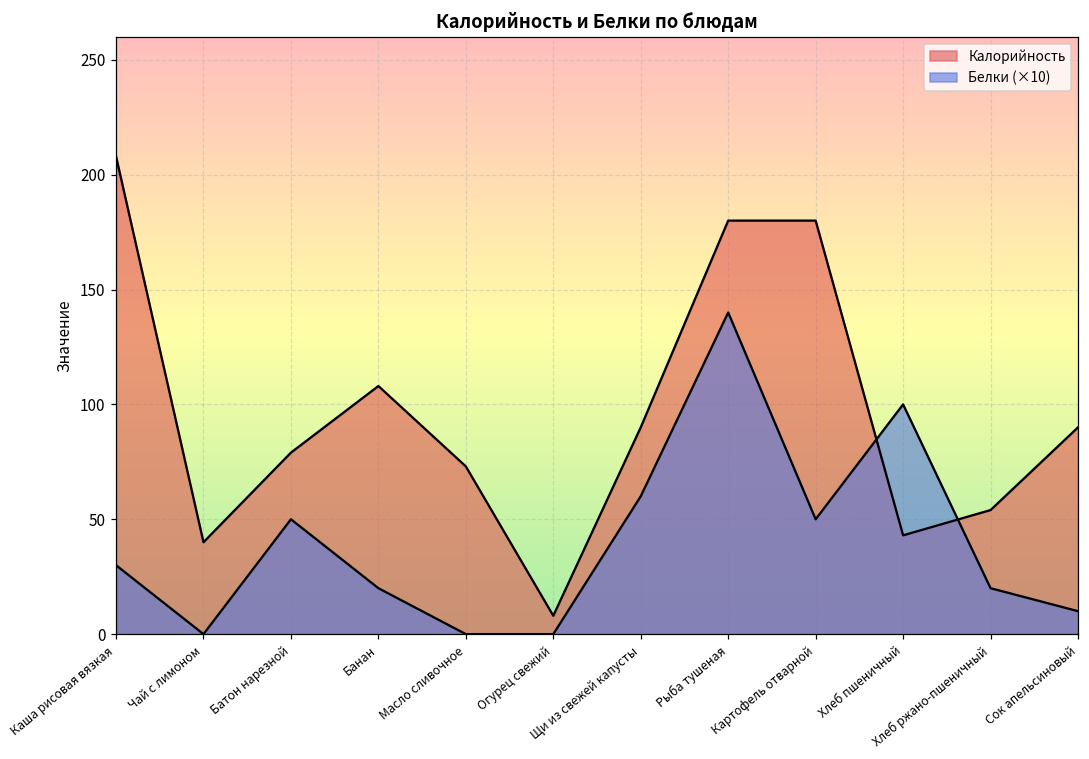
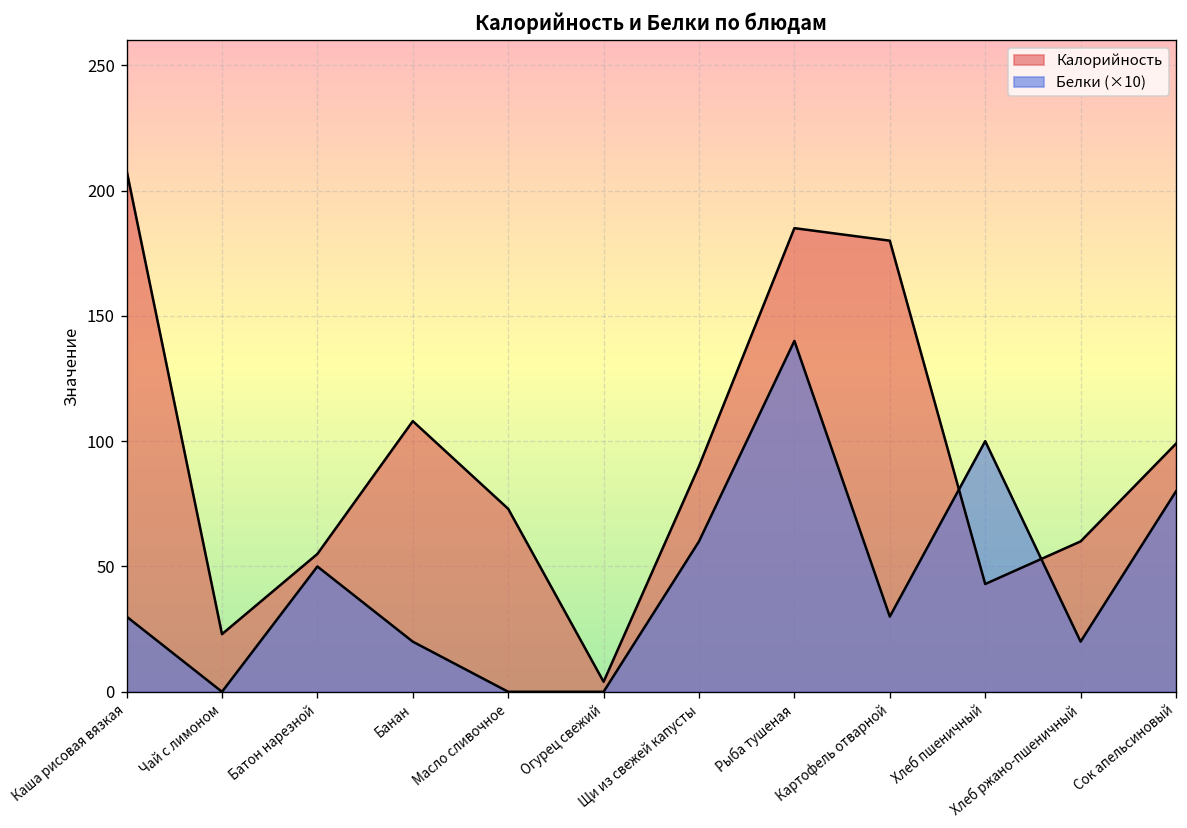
  {
    "Калорийность": {
      "Каша рисовая вязкая": 208,
-     "Чай с лимоном": 40,
-     "Батон нарезной": 79,
+     "Чай с лимоном": 23,
+     "Батон нарезной": 55,
      "Банан": 108,
      "Масло сливочное": 73,
-     "Огурец свежий": 8,
+     "Огурец свежий": 4,
      "Щи из свежей капусты": 90,
-     "Рыба тушеная": 180,
+     "Рыба тушеная": 185,
      "Картофель отварной": 180,
      "Хлеб пшеничный": 43,
-     "Хлеб ржано-пшеничный": 54,
-     "Сок апельсиновый": 90
+     "Хлеб ржано-пшеничный": 60,
+     "Сок апельсиновый": 99
    },
    "Белки (×10)": {
      "Каша рисовая вязкая": 30,
      "Чай с лимоном": 0,
      "Батон нарезной": 50,
      "Банан": 20,
      "Масло сливочное": 0,
      "Огурец свежий": 0,
      "Щи из свежей капусты": 60,
      "Рыба тушеная": 140,
-     "Картофель отварной": 50,
+     "Картофель отварной": 30,
      "Хлеб пшеничный": 100,
      "Хлеб ржано-пшеничный": 20,
-     "Сок апельсиновый": 10
+     "Сок апельсиновый": 80
    }
  }
